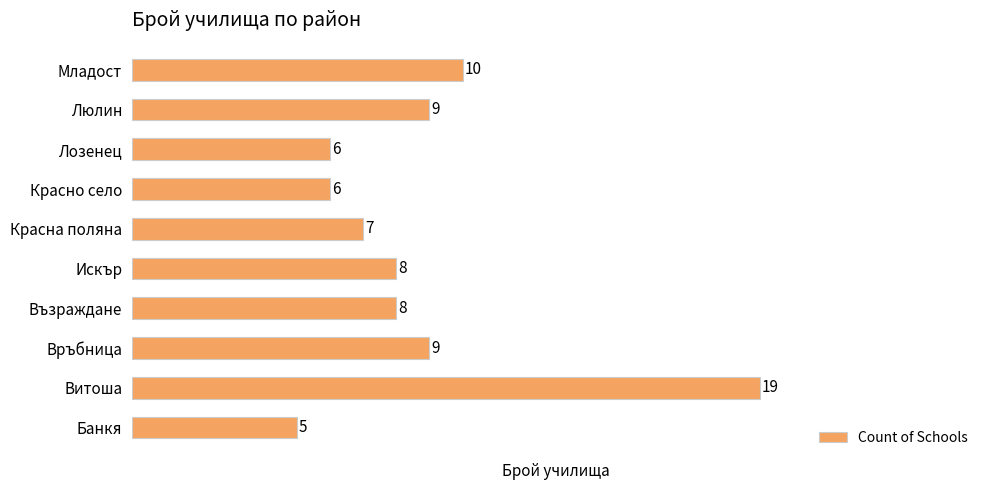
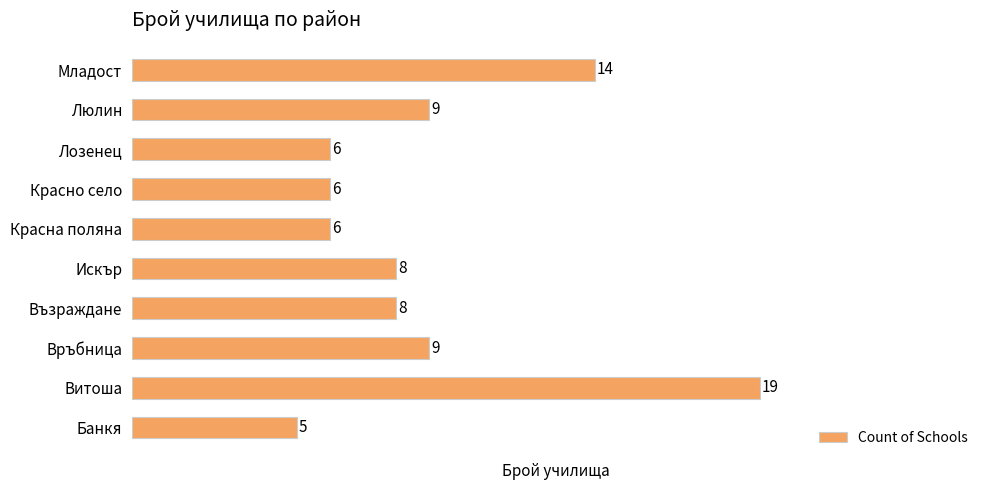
  {
-   "Младост": 10,
+   "Младост": 14,
    "Люлин": 9,
    "Лозенец": 6,
    "Красно село": 6,
-   "Красна поляна": 7,
+   "Красна поляна": 6,
    "Искър": 8,
    "Възраждане": 8,
    "Връбница": 9,
    "Витоша": 19,
    "Банкя": 5
  }
